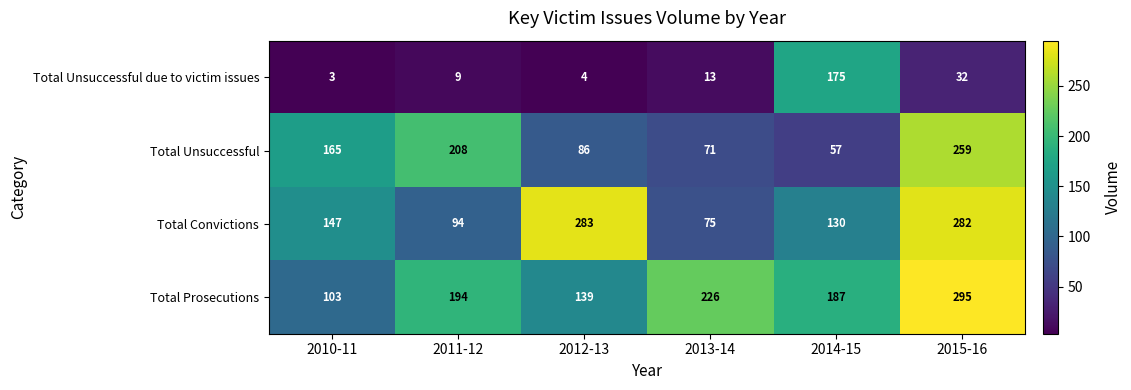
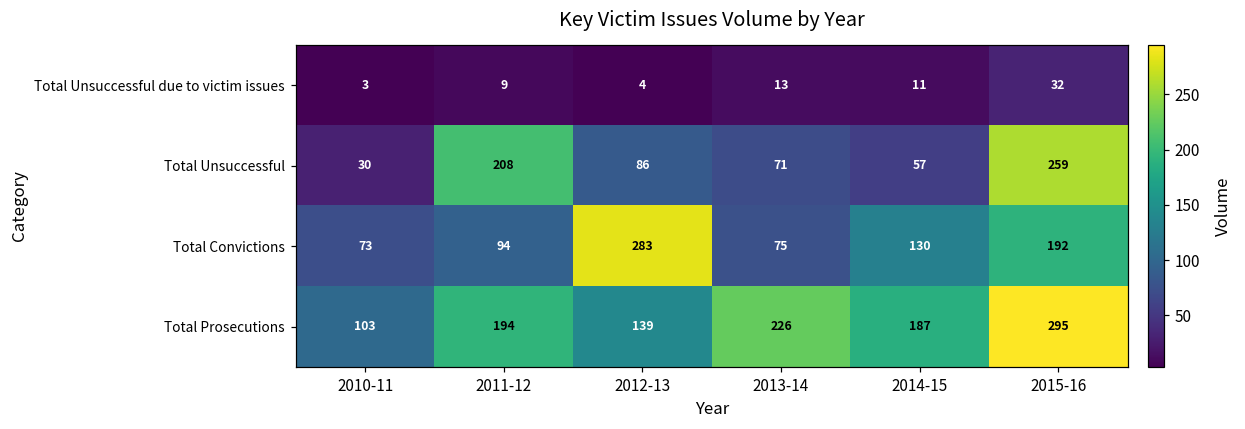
  {
    "Total Unsuccessful due to victim issues": {
      "2010-11": 3,
      "2011-12": 9,
      "2012-13": 4,
      "2013-14": 13,
-     "2014-15": 175,
+     "2014-15": 11,
      "2015-16": 32
    },
    "Total Unsuccessful": {
-     "2010-11": 165,
+     "2010-11": 30,
      "2011-12": 208,
      "2012-13": 86,
      "2013-14": 71,
      "2014-15": 57,
      "2015-16": 259
    },
    "Total Convictions": {
-     "2010-11": 147,
+     "2010-11": 73,
      "2011-12": 94,
      "2012-13": 283,
      "2013-14": 75,
      "2014-15": 130,
-     "2015-16": 282
+     "2015-16": 192
    },
    "Total Prosecutions": {
      "2010-11": 103,
      "2011-12": 194,
      "2012-13": 139,
      "2013-14": 226,
      "2014-15": 187,
      "2015-16": 295
    }
  }
